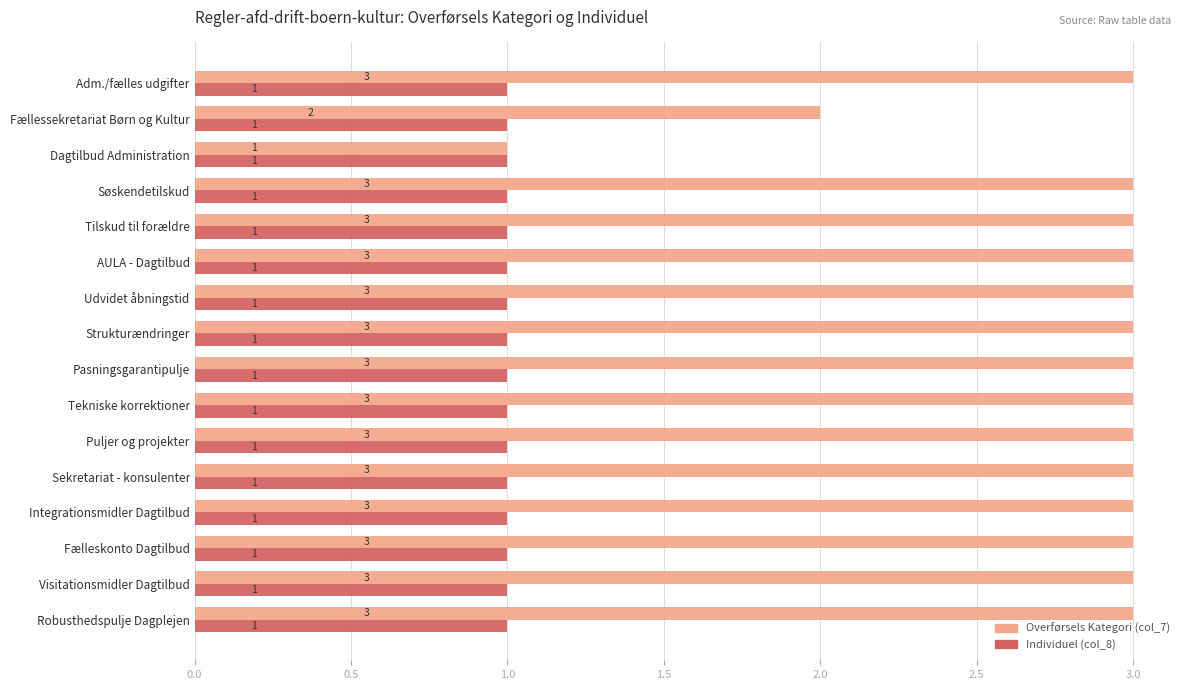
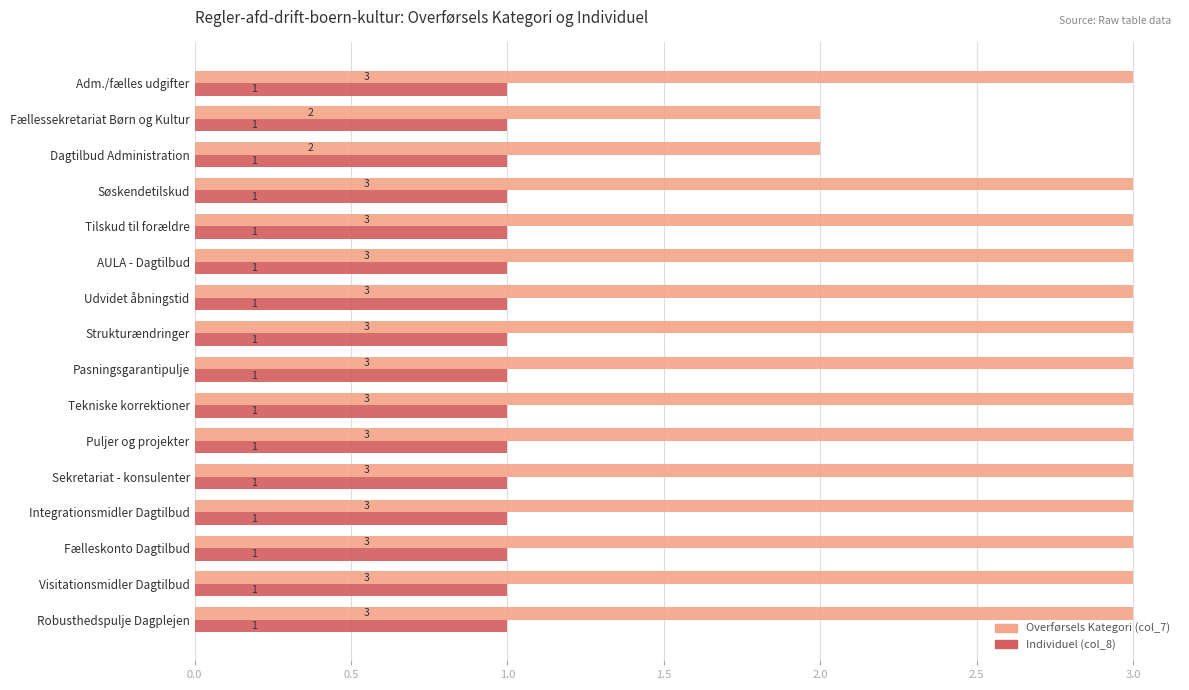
  {
    "Overførsels Kategori (col_7)": {
      "Adm./fælles udgifter": 3,
      "Fællessekretariat Børn og Kultur": 2,
-     "Dagtilbud Administration": 1,
+     "Dagtilbud Administration": 2,
      "Søskendetilskud": 3,
      "Tilskud til forældre": 3,
      "AULA - Dagtilbud": 3,
      "Udvidet åbningstid": 3,
      "Strukturændringer": 3,
      "Pasningsgarantipulje": 3,
      "Tekniske korrektioner": 3,
      "Puljer og projekter": 3,
      "Sekretariat - konsulenter": 3,
      "Integrationsmidler Dagtilbud": 3,
      "Fælleskonto Dagtilbud": 3,
      "Visitationsmidler Dagtilbud": 3,
      "Robusthedspulje Dagplejen": 3
    },
    "Individuel (col_8)": {
      "Adm./fælles udgifter": 1,
      "Fællessekretariat Børn og Kultur": 1,
      "Dagtilbud Administration": 1,
      "Søskendetilskud": 1,
      "Tilskud til forældre": 1,
      "AULA - Dagtilbud": 1,
      "Udvidet åbningstid": 1,
      "Strukturændringer": 1,
      "Pasningsgarantipulje": 1,
      "Tekniske korrektioner": 1,
      "Puljer og projekter": 1,
      "Sekretariat - konsulenter": 1,
      "Integrationsmidler Dagtilbud": 1,
      "Fælleskonto Dagtilbud": 1,
      "Visitationsmidler Dagtilbud": 1,
      "Robusthedspulje Dagplejen": 1
    }
  }
